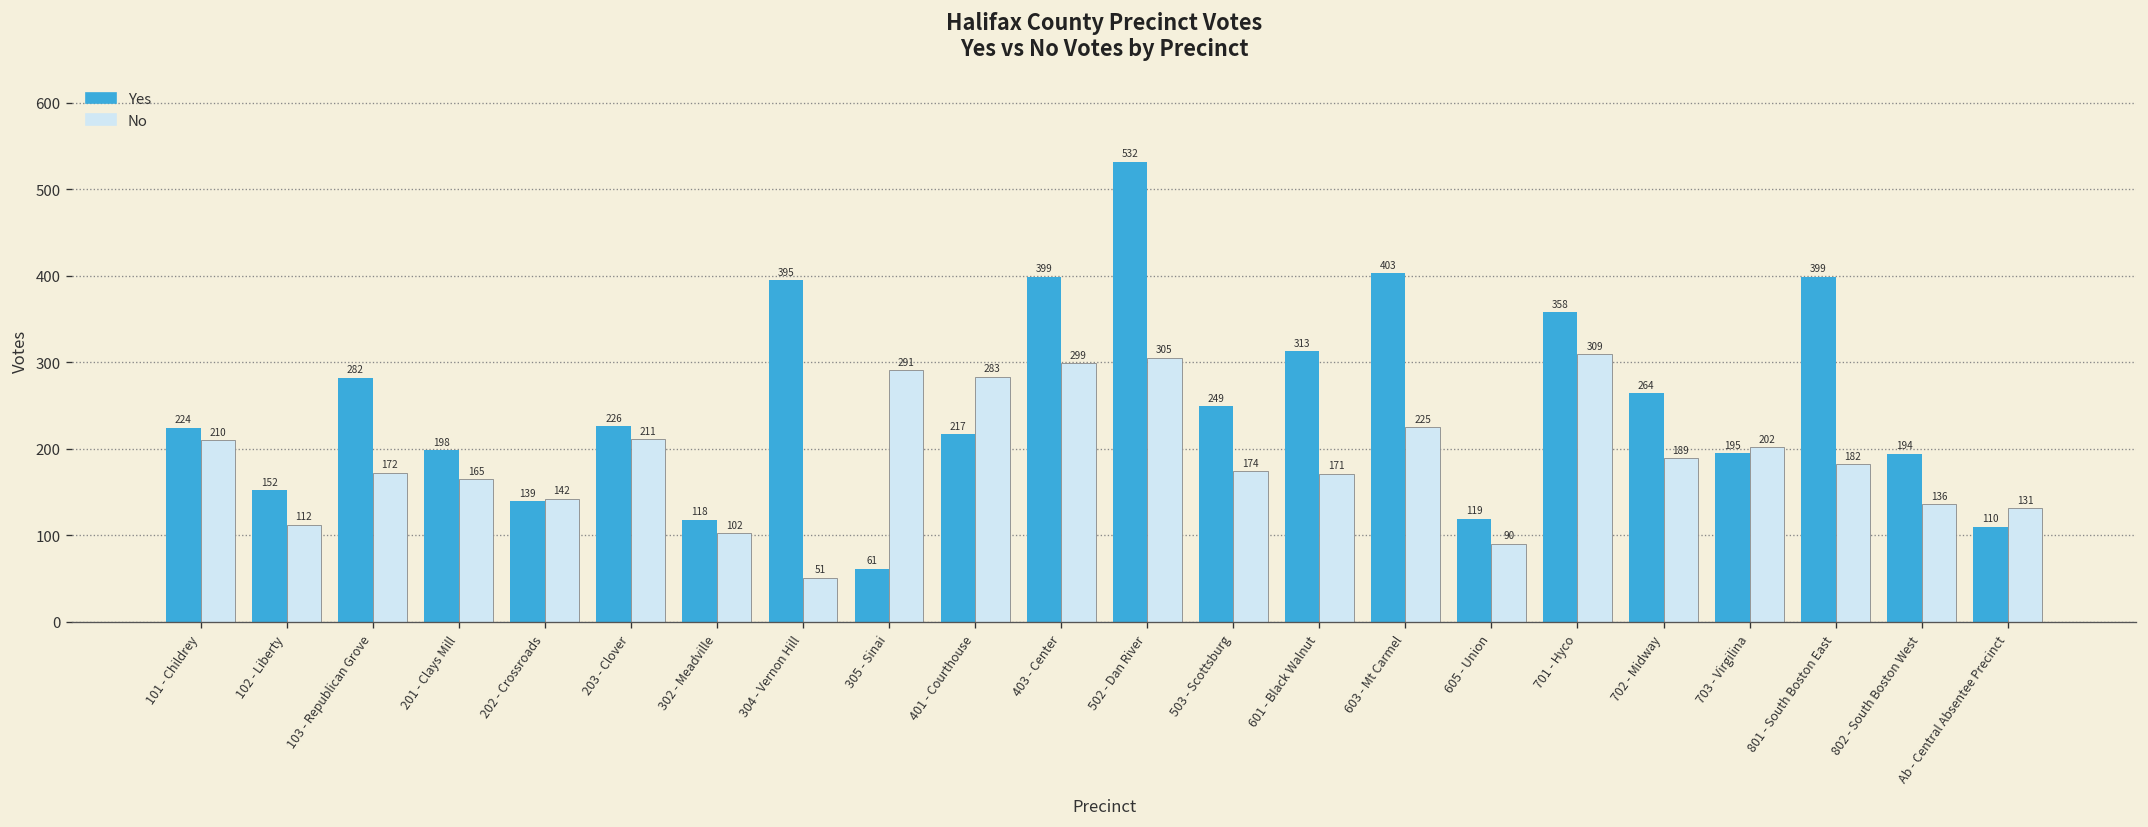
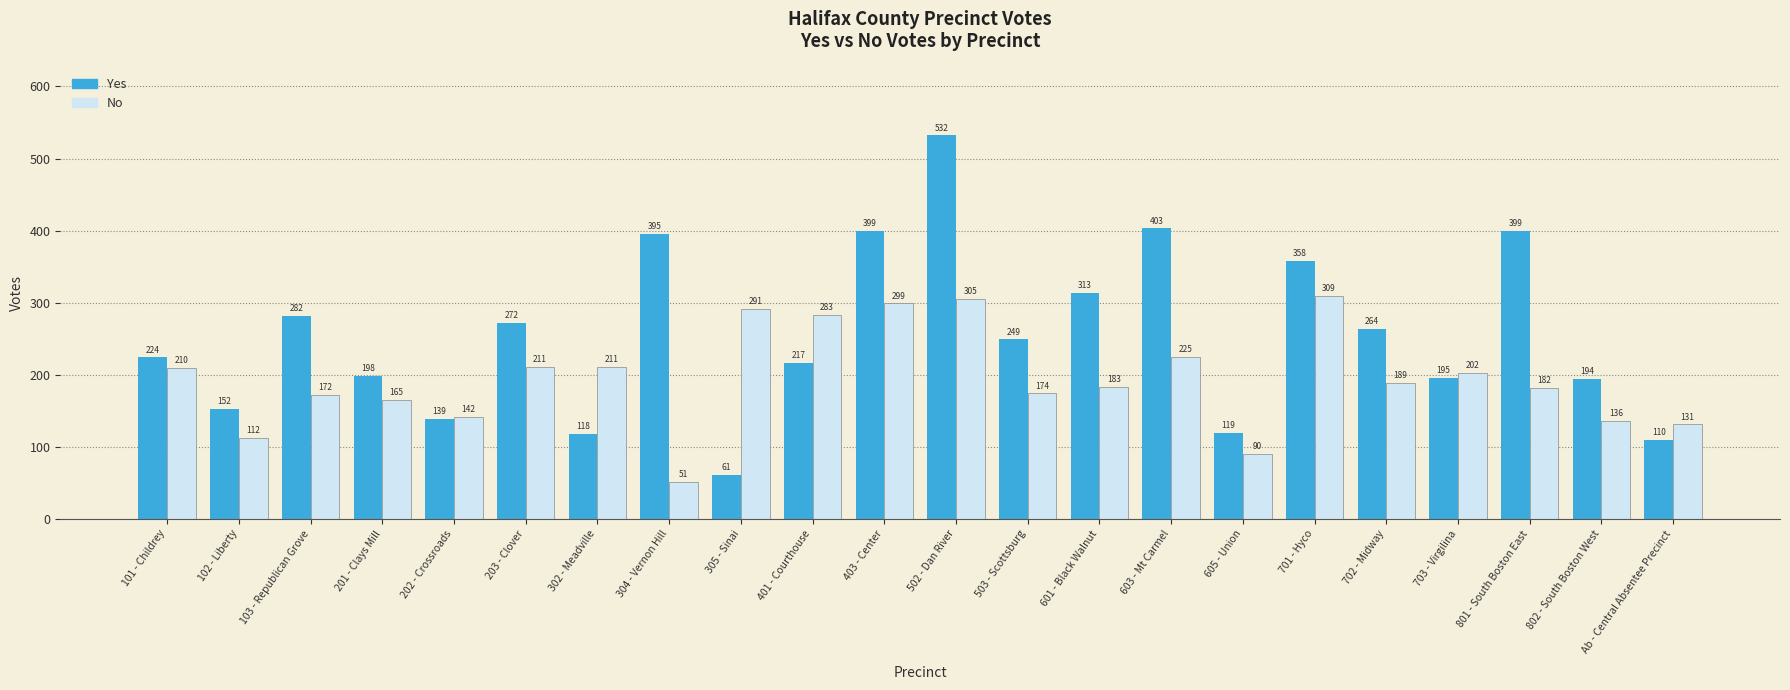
  {
    "Yes": {
      "101 - Childrey": 224,
      "102 - Liberty": 152,
      "103 - Republican Grove": 282,
      "201 - Clays Mill": 198,
      "202 - Crossroads": 139,
-     "203 - Clover": 226,
+     "203 - Clover": 272,
      "302 - Meadville": 118,
      "304 - Vernon Hill": 395,
      "305 - Sinai": 61,
      "401 - Courthouse": 217,
      "403 - Center": 399,
      "502 - Dan River": 532,
      "503 - Scottsburg": 249,
      "601 - Black Walnut": 313,
      "603 - Mt Carmel": 403,
      "605 - Union": 119,
      "701 - Hyco": 358,
      "702 - Midway": 264,
      "703 - Virgilina": 195,
      "801 - South Boston East": 399,
      "802 - South Boston West": 194,
      "Ab - Central Absentee Precinct": 110
    },
    "No": {
      "101 - Childrey": 210,
      "102 - Liberty": 112,
      "103 - Republican Grove": 172,
      "201 - Clays Mill": 165,
      "202 - Crossroads": 142,
      "203 - Clover": 211,
-     "302 - Meadville": 102,
+     "302 - Meadville": 211,
      "304 - Vernon Hill": 51,
      "305 - Sinai": 291,
      "401 - Courthouse": 283,
      "403 - Center": 299,
      "502 - Dan River": 305,
      "503 - Scottsburg": 174,
-     "601 - Black Walnut": 171,
+     "601 - Black Walnut": 183,
      "603 - Mt Carmel": 225,
      "605 - Union": 90,
      "701 - Hyco": 309,
      "702 - Midway": 189,
      "703 - Virgilina": 202,
      "801 - South Boston East": 182,
      "802 - South Boston West": 136,
      "Ab - Central Absentee Precinct": 131
    }
  }
